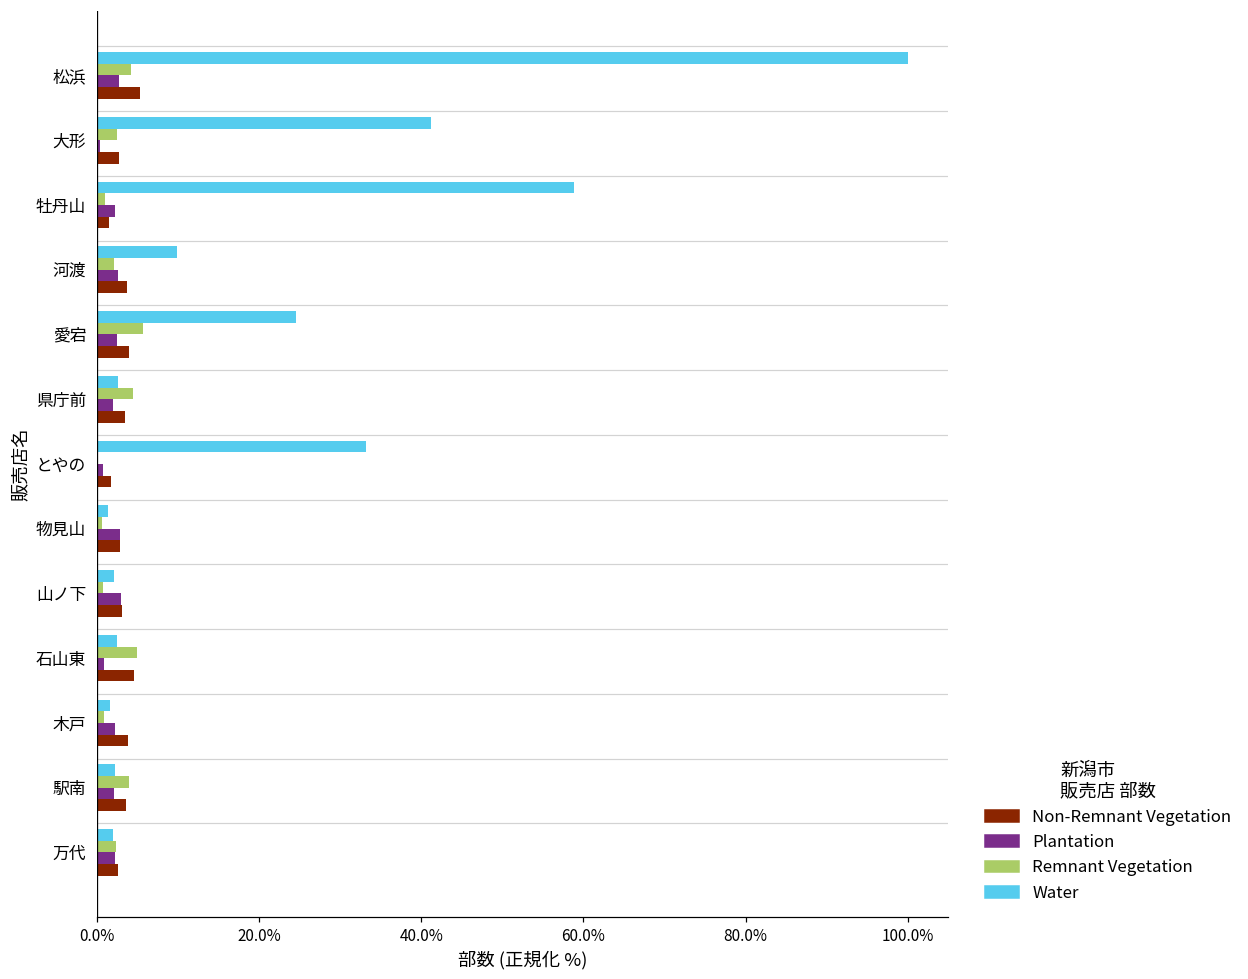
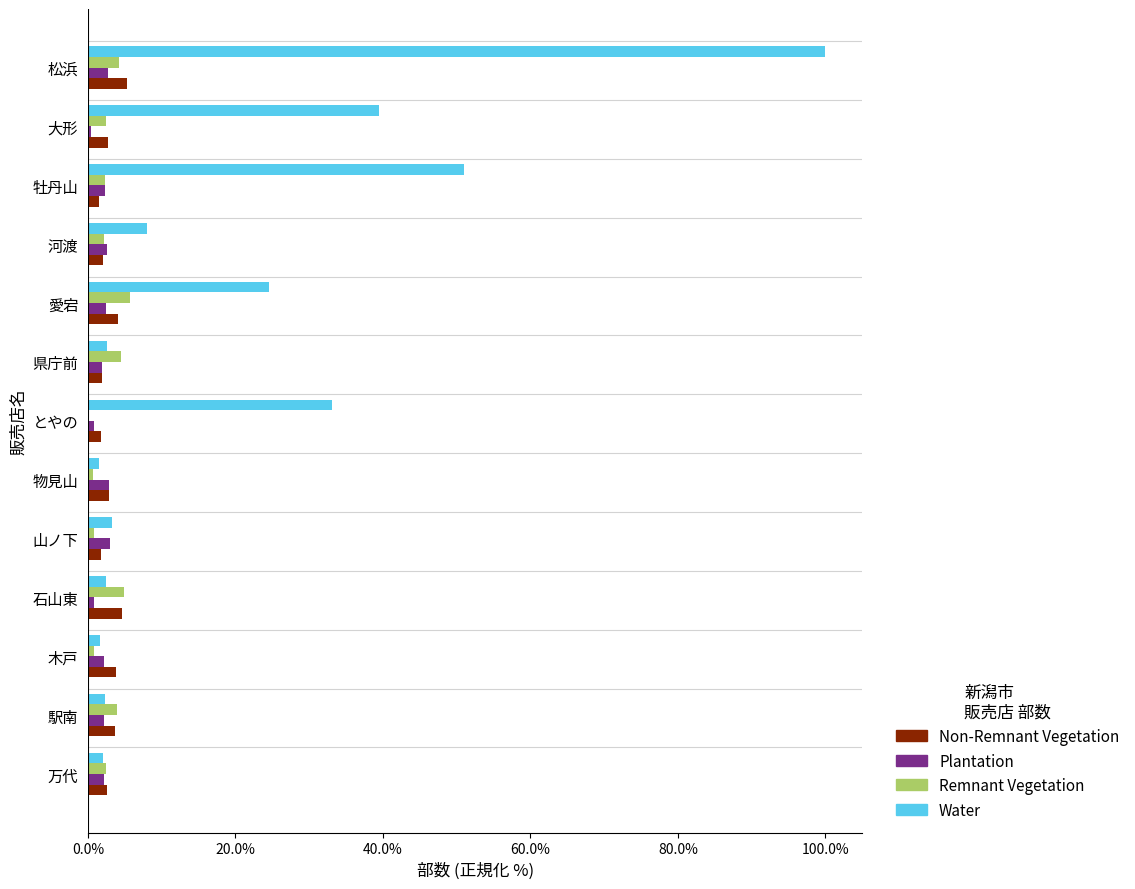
  {
    "Non-Remnant Vegetation": {
      "松浜": "5%",
      "大形": "3%",
      "牡丹山": "1%",
-     "河渡": "4%",
+     "河渡": "2%",
      "愛宕": "4%",
-     "県庁前": "3%",
+     "県庁前": "2%",
      "とやの": "2%",
      "物見山": "3%",
-     "山ノ下": "3%",
+     "山ノ下": "2%",
      "石山東": "5%",
      "木戸": "4%",
      "駅南": "4%",
      "万代": "3%"
    },
    "Plantation": {
      "松浜": "3%",
      "大形": "0%",
      "牡丹山": "2%",
      "河渡": "3%",
      "愛宕": "2%",
      "県庁前": "2%",
      "とやの": "1%",
      "物見山": "3%",
      "山ノ下": "3%",
      "石山東": "1%",
      "木戸": "2%",
      "駅南": "2%",
      "万代": "2%"
    },
    "Remnant Vegetation": {
      "松浜": "4%",
      "大形": "2%",
-     "牡丹山": "1%",
+     "牡丹山": "2%",
      "河渡": "2%",
      "愛宕": "6%",
      "県庁前": "4%",
      "物見山": "1%",
      "山ノ下": "1%",
      "石山東": "5%",
      "木戸": "1%",
      "駅南": "4%",
      "万代": "2%"
    },
    "Water": {
      "松浜": "100%",
-     "大形": "41%",
-     "牡丹山": "59%",
-     "河渡": "10%",
+     "大形": "39%",
+     "牡丹山": "51%",
+     "河渡": "8%",
      "愛宕": "25%",
      "県庁前": "3%",
      "とやの": "33%",
      "物見山": "1%",
-     "山ノ下": "2%",
+     "山ノ下": "3%",
      "石山東": "2%",
      "木戸": "2%",
      "駅南": "2%",
      "万代": "2%"
    }
  }
